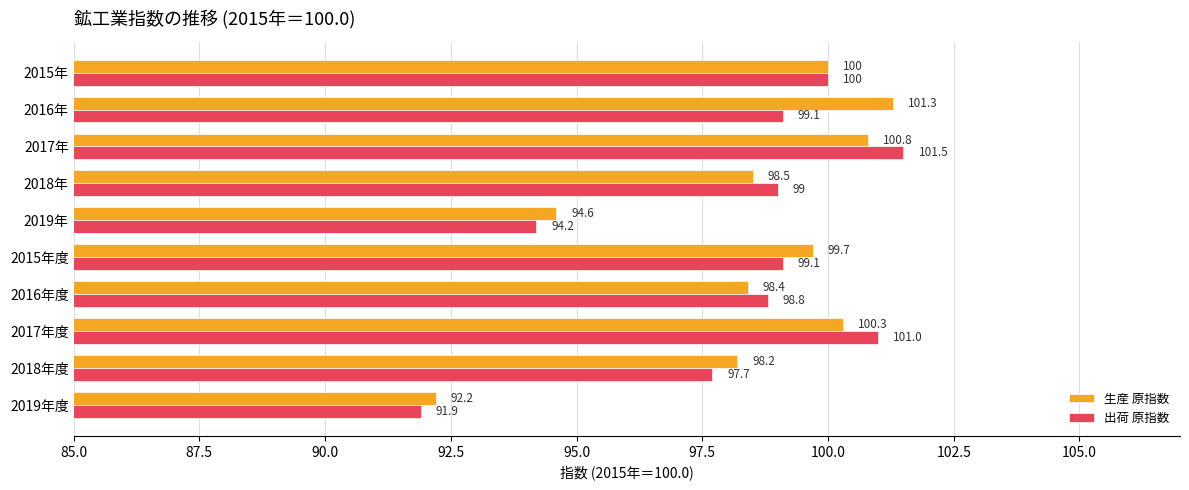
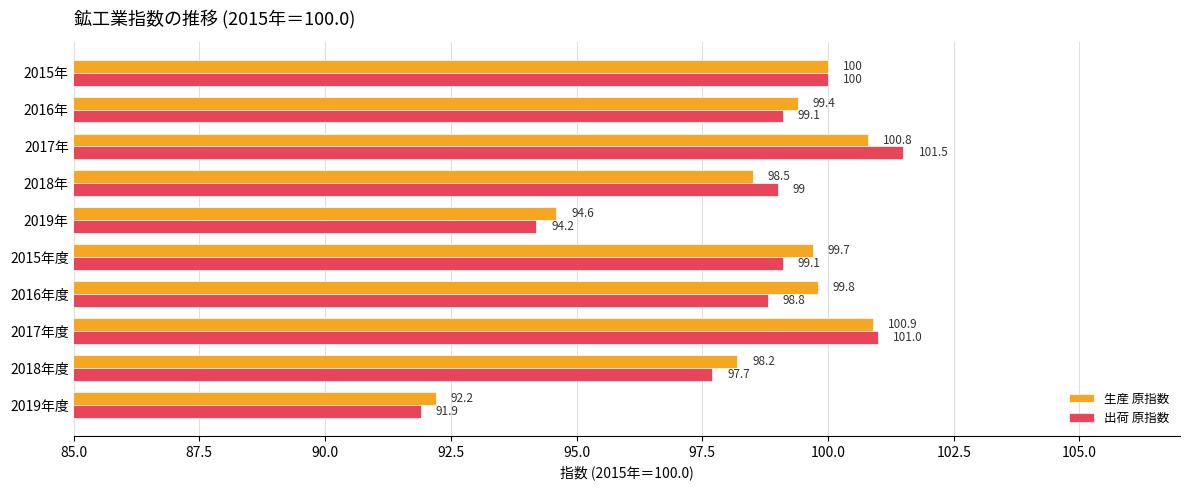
  {
    "生産 原指数": {
      "2015年": 100,
-     "2016年": 101.3,
+     "2016年": 99.4,
      "2017年": 100.8,
      "2018年": 98.5,
      "2019年": 94.6,
      "2015年度": 99.7,
-     "2016年度": 98.4,
-     "2017年度": 100.3,
+     "2016年度": 99.8,
+     "2017年度": 100.9,
      "2018年度": 98.2,
      "2019年度": 92.2
    },
    "出荷 原指数": {
      "2015年": 100,
      "2016年": 99.1,
      "2017年": 101.5,
      "2018年": 99,
      "2019年": 94.2,
      "2015年度": 99.1,
      "2016年度": 98.8,
      "2017年度": 101.0,
      "2018年度": 97.7,
      "2019年度": 91.9
    }
  }
